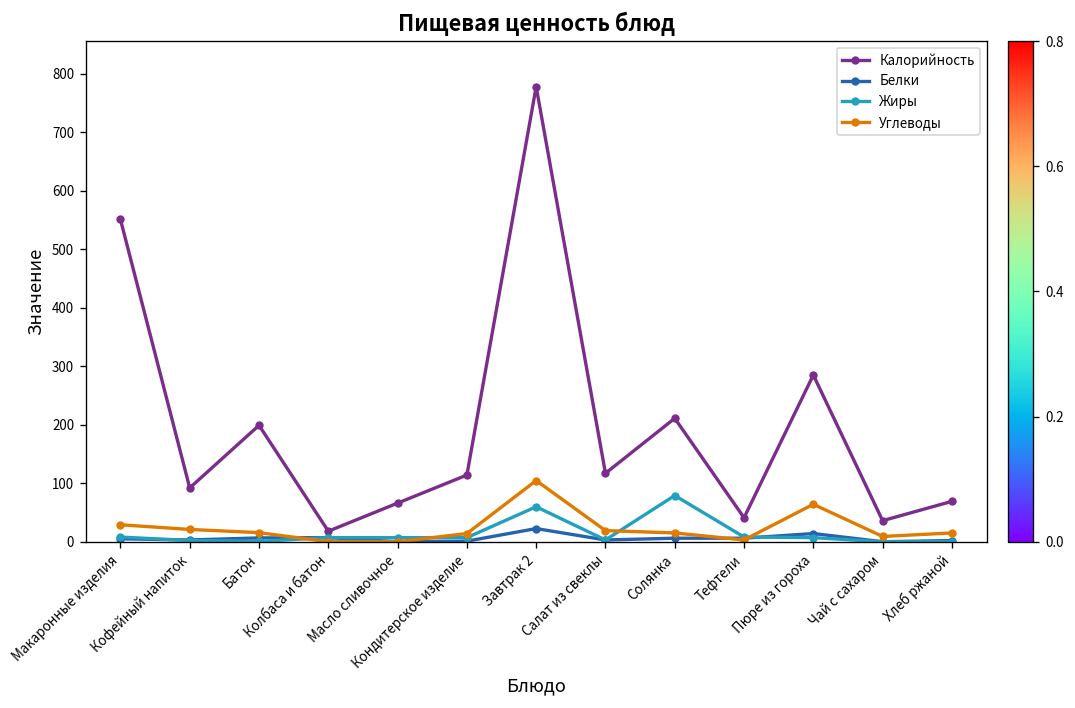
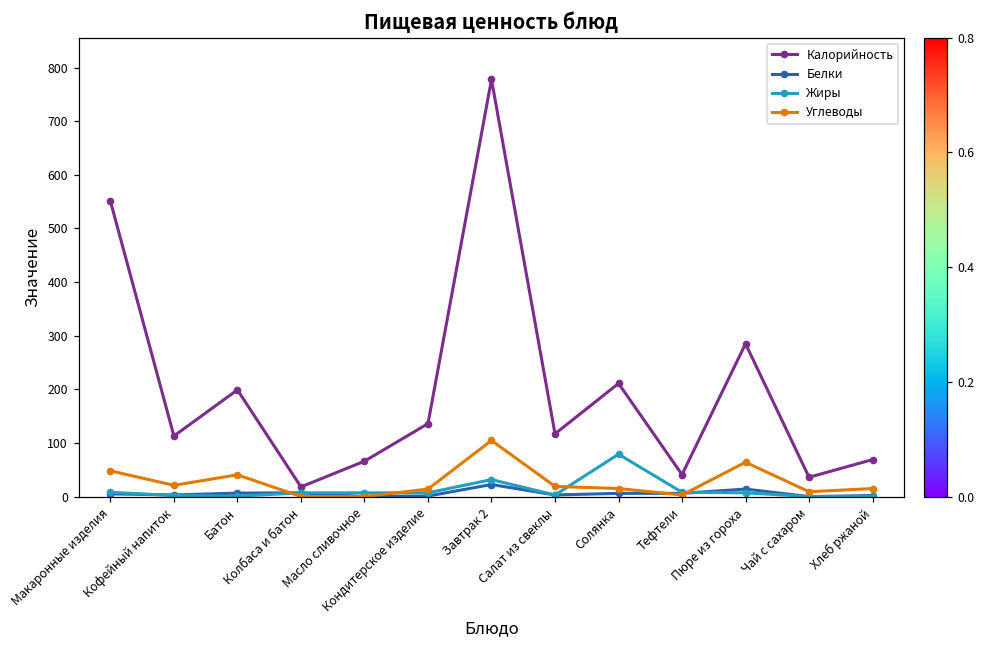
  {
    "Калорийность": {
      "Макаронные изделия": 550,
-     "Кофейный напиток": 90,
+     "Кофейный напиток": 110,
      "Батон": 200,
      "Колбаса и батон": 20,
      "Масло сливочное": 70,
-     "Кондитерское изделие": 110,
+     "Кондитерское изделие": 140,
      "Завтрак 2": 780,
      "Салат из свеклы": 120,
      "Солянка": 210,
      "Тефтели": 40,
      "Пюре из гороха": 290,
      "Чай с сахаром": 40,
      "Хлеб ржаной": 70
    },
    "Белки": {
      "Батон": 10,
      "Кондитерское изделие": 0,
      "Завтрак 2": 20,
      "Солянка": 10,
      "Пюре из гороха": 10
    },
    "Жиры": {
      "Батон": 0,
      "Масло сливочное": 10,
      "Кондитерское изделие": 10,
-     "Завтрак 2": 60,
+     "Завтрак 2": 30,
      "Солянка": 80,
      "Пюре из гороха": 10
    },
    "Углеводы": {
-     "Макаронные изделия": 30,
+     "Макаронные изделия": 50,
      "Кофейный напиток": 20,
-     "Батон": 20,
+     "Батон": 40,
      "Колбаса и батон": 0,
      "Кондитерское изделие": 10,
      "Завтрак 2": 100,
      "Салат из свеклы": 20,
      "Солянка": 20,
      "Пюре из гороха": 60,
      "Чай с сахаром": 10,
      "Хлеб ржаной": 20
    }
  }
